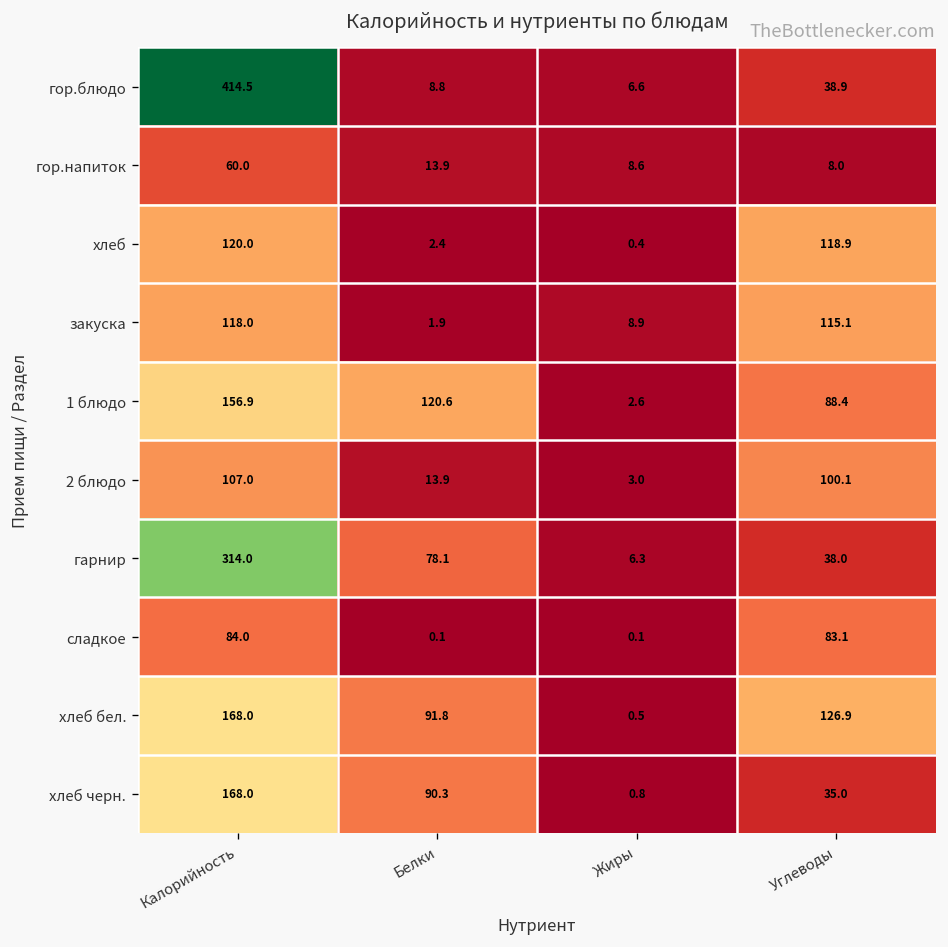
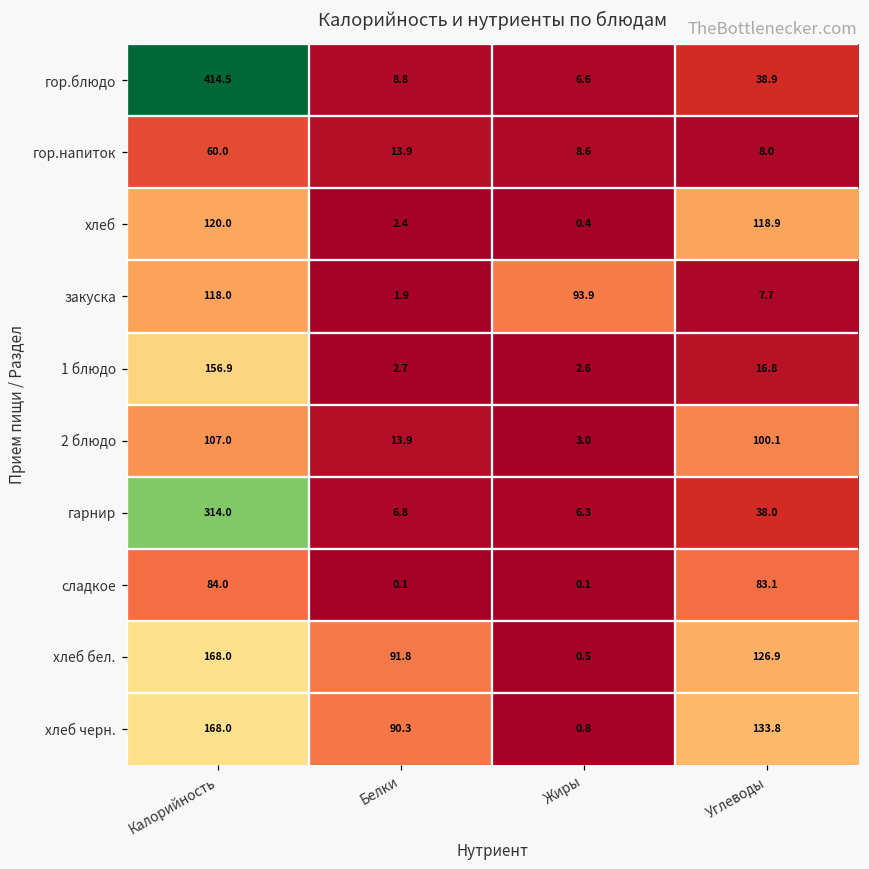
  {
    "гор.блюдо": {
      "Калорийность": 414.5,
      "Белки": 8.8,
      "Жиры": 6.6,
      "Углеводы": 38.9
    },
    "гор.напиток": {
      "Калорийность": 60.0,
      "Белки": 13.9,
      "Жиры": 8.6,
      "Углеводы": 8.0
    },
    "хлеб": {
      "Калорийность": 120.0,
      "Белки": 2.4,
      "Жиры": 0.4,
      "Углеводы": 118.9
    },
    "закуска": {
      "Калорийность": 118.0,
      "Белки": 1.9,
-     "Жиры": 8.9,
-     "Углеводы": 115.1
+     "Жиры": 93.9,
+     "Углеводы": 7.7
    },
    "1 блюдо": {
      "Калорийность": 156.9,
-     "Белки": 120.6,
+     "Белки": 2.7,
      "Жиры": 2.6,
-     "Углеводы": 88.4
+     "Углеводы": 16.8
    },
    "2 блюдо": {
      "Калорийность": 107.0,
      "Белки": 13.9,
      "Жиры": 3.0,
      "Углеводы": 100.1
    },
    "гарнир": {
      "Калорийность": 314.0,
-     "Белки": 78.1,
+     "Белки": 6.8,
      "Жиры": 6.3,
      "Углеводы": 38.0
    },
    "сладкое": {
      "Калорийность": 84.0,
      "Белки": 0.1,
      "Жиры": 0.1,
      "Углеводы": 83.1
    },
    "хлеб бел.": {
      "Калорийность": 168.0,
      "Белки": 91.8,
      "Жиры": 0.5,
      "Углеводы": 126.9
    },
    "хлеб черн.": {
      "Калорийность": 168.0,
      "Белки": 90.3,
      "Жиры": 0.8,
-     "Углеводы": 35.0
+     "Углеводы": 133.8
    }
  }
